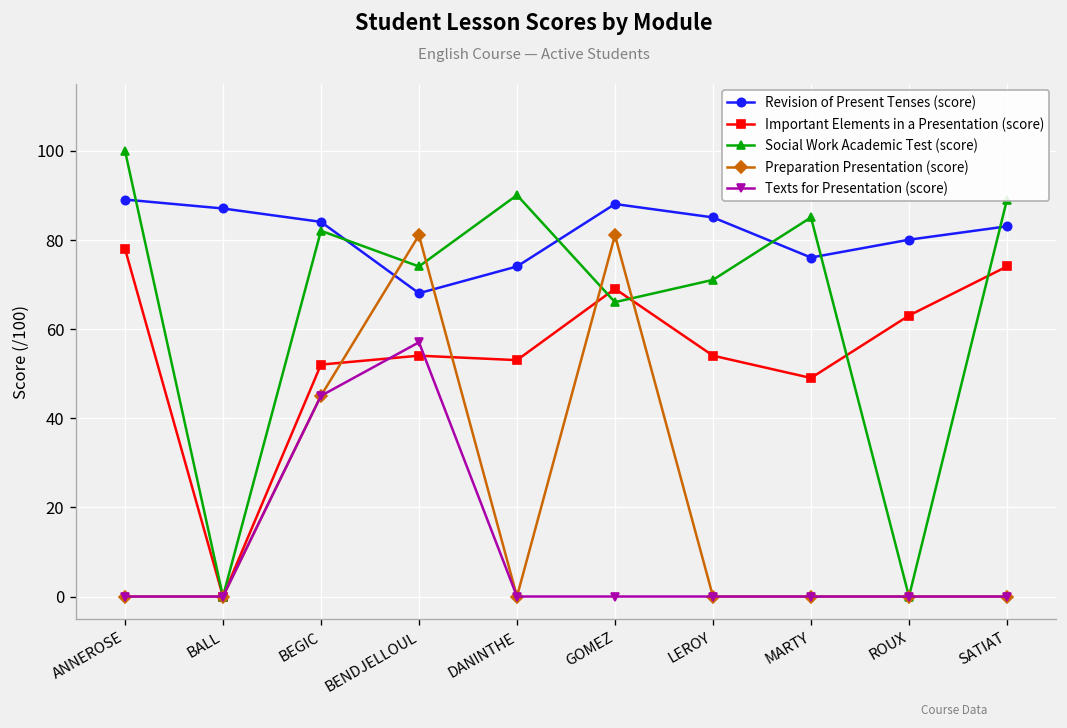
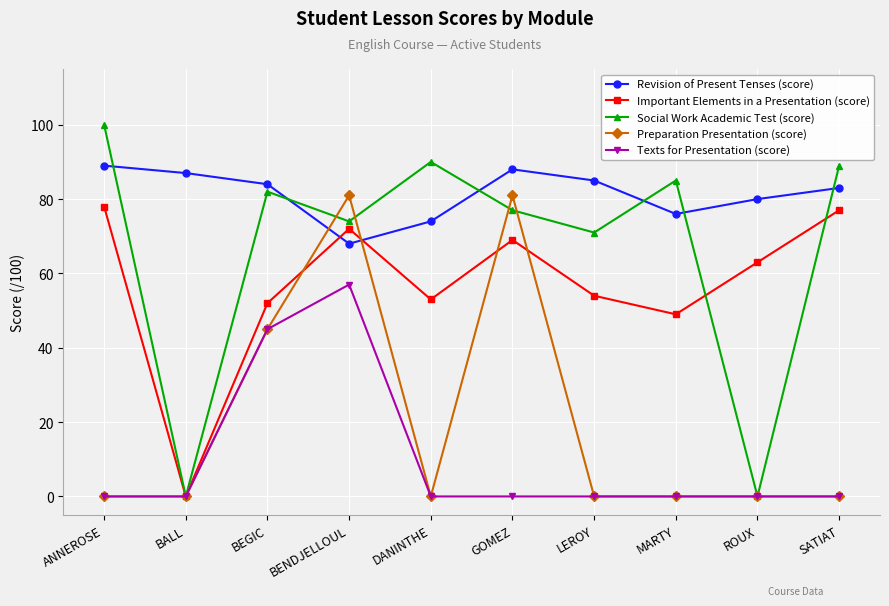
  {
    "Revision of Present Tenses (score)": {
      "ANNEROSE": 89,
      "BALL": 87,
      "BEGIC": 84,
      "BENDJELLOUL": 68,
      "DANINTHE": 74,
      "GOMEZ": 88,
      "LEROY": 85,
      "MARTY": 76,
      "ROUX": 80,
      "SATIAT": 83
    },
    "Important Elements in a Presentation (score)": {
      "ANNEROSE": 78,
      "BEGIC": 52,
-     "BENDJELLOUL": 54,
+     "BENDJELLOUL": 72,
      "DANINTHE": 53,
      "GOMEZ": 69,
      "LEROY": 54,
      "MARTY": 49,
      "ROUX": 63,
-     "SATIAT": 74
+     "SATIAT": 77
    },
    "Social Work Academic Test (score)": {
      "ANNEROSE": 100,
      "BEGIC": 82,
      "BENDJELLOUL": 74,
      "DANINTHE": 90,
-     "GOMEZ": 66,
+     "GOMEZ": 77,
      "LEROY": 71,
      "MARTY": 85,
      "SATIAT": 89
    },
    "Preparation Presentation (score)": {
      "BENDJELLOUL": 81,
      "GOMEZ": 81
    },
    "Texts for Presentation (score)": {
      "BENDJELLOUL": 57,
      "GOMEZ": 0
    }
  }
